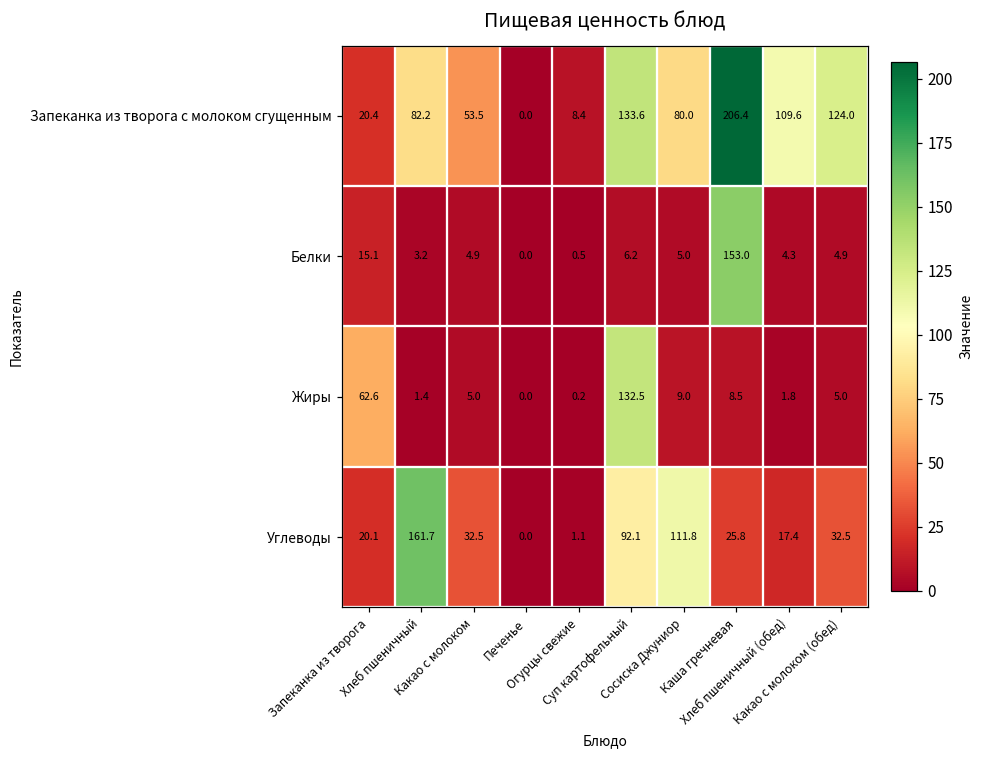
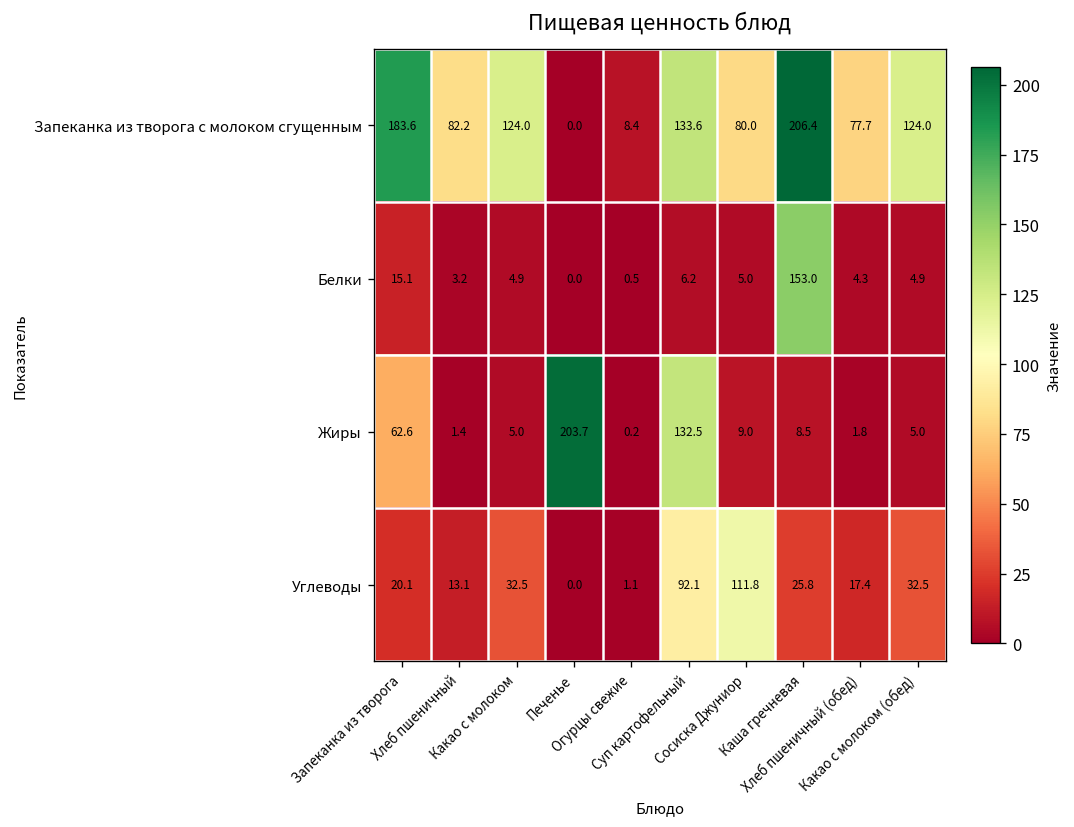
  {
    "Запеканка из творога с молоком сгущенным": {
-     "Запеканка из творога": 20.4,
+     "Запеканка из творога": 183.6,
      "Хлеб пшеничный": 82.2,
-     "Какао с молоком": 53.5,
+     "Какао с молоком": 124.0,
      "Печенье": 0.0,
      "Огурцы свежие": 8.4,
      "Суп картофельный": 133.6,
      "Сосиска Джуниор": 80.0,
      "Каша гречневая": 206.4,
-     "Хлеб пшеничный (обед)": 109.6,
+     "Хлеб пшеничный (обед)": 77.7,
      "Какао с молоком (обед)": 124.0
    },
    "Белки": {
      "Запеканка из творога": 15.1,
      "Хлеб пшеничный": 3.2,
      "Какао с молоком": 4.9,
      "Печенье": 0.0,
      "Огурцы свежие": 0.5,
      "Суп картофельный": 6.2,
      "Сосиска Джуниор": 5.0,
      "Каша гречневая": 153.0,
      "Хлеб пшеничный (обед)": 4.3,
      "Какао с молоком (обед)": 4.9
    },
    "Жиры": {
      "Запеканка из творога": 62.6,
      "Хлеб пшеничный": 1.4,
      "Какао с молоком": 5.0,
-     "Печенье": 0.0,
+     "Печенье": 203.7,
      "Огурцы свежие": 0.2,
      "Суп картофельный": 132.5,
      "Сосиска Джуниор": 9.0,
      "Каша гречневая": 8.5,
      "Хлеб пшеничный (обед)": 1.8,
      "Какао с молоком (обед)": 5.0
    },
    "Углеводы": {
      "Запеканка из творога": 20.1,
-     "Хлеб пшеничный": 161.7,
+     "Хлеб пшеничный": 13.1,
      "Какао с молоком": 32.5,
      "Печенье": 0.0,
      "Огурцы свежие": 1.1,
      "Суп картофельный": 92.1,
      "Сосиска Джуниор": 111.8,
      "Каша гречневая": 25.8,
      "Хлеб пшеничный (обед)": 17.4,
      "Какао с молоком (обед)": 32.5
    }
  }
